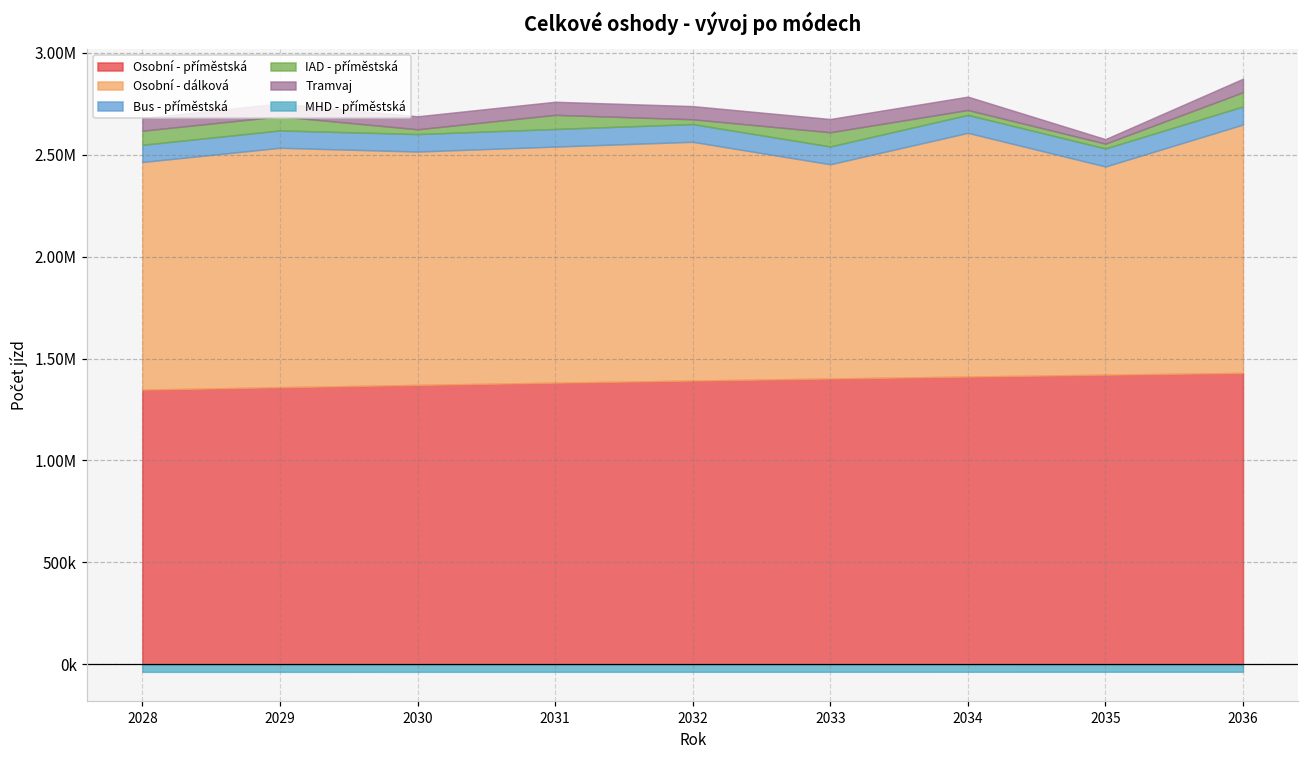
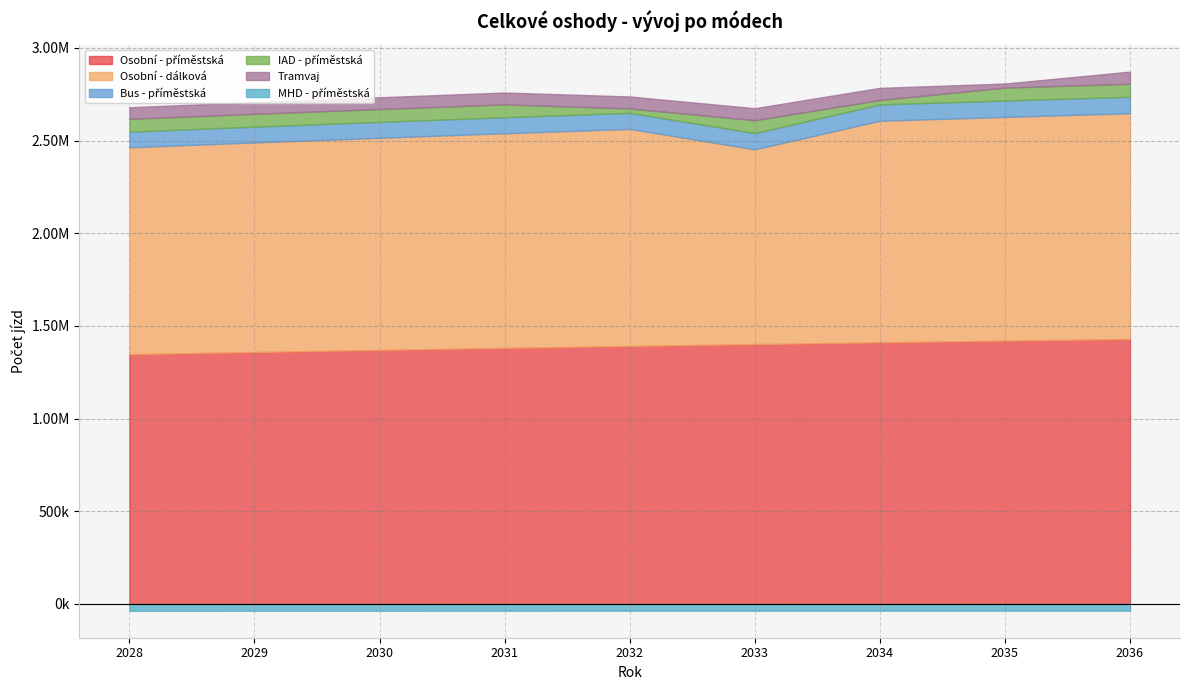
  {
    "Osobní - příměstská": {
      "2028": 1350000,
      "2029": 1360000,
      "2030": 1370000,
      "2031": 1380000,
      "2032": 1390000,
      "2033": 1400000,
      "2034": 1410000,
      "2035": 1420000,
      "2036": 1430000
    },
    "Osobní - dálková": {
      "2028": 1120000,
-     "2029": 1170000,
+     "2029": 1130000,
      "2030": 1140000,
      "2031": 1160000,
      "2032": 1170000,
      "2033": 1050000,
      "2034": 1200000,
-     "2035": 1020000,
+     "2035": 1210000,
      "2036": 1220000
    },
    "IAD - příměstská": {
      "2028": 70000,
      "2029": 70000,
-     "2030": 20000,
+     "2030": 70000,
      "2031": 70000,
      "2032": 20000,
      "2033": 70000,
      "2034": 20000,
-     "2035": 20000,
+     "2035": 70000,
      "2036": 70000
    },
    "Tramvaj": {
      "2028": 60000,
      "2030": 60000,
      "2031": 60000,
      "2032": 60000,
      "2033": 60000,
      "2034": 70000,
      "2035": 20000,
      "2036": 70000
    }
  }
